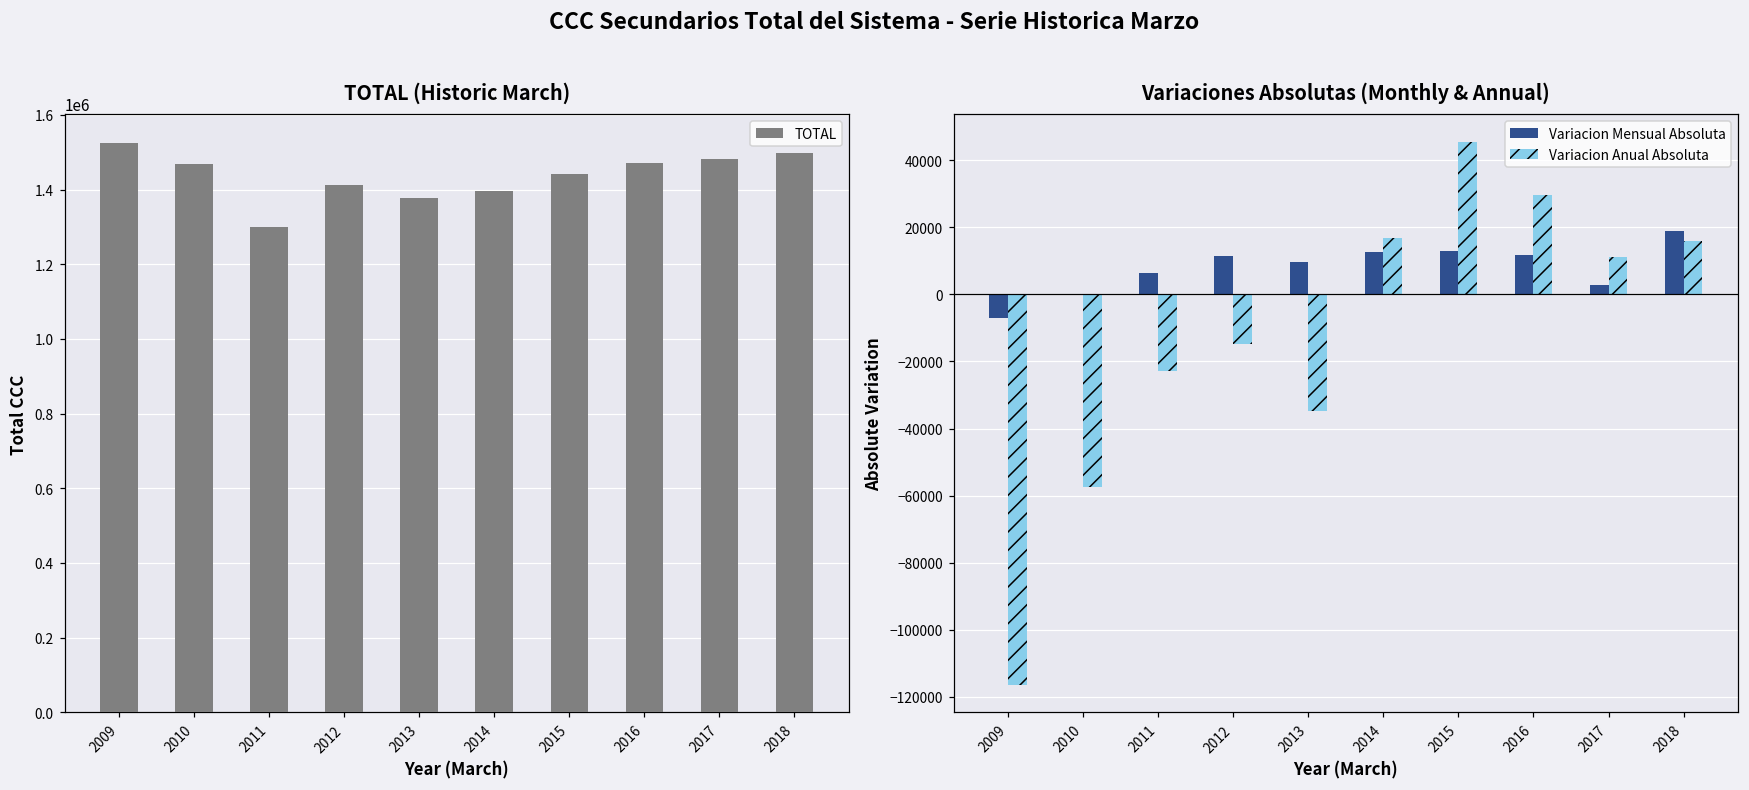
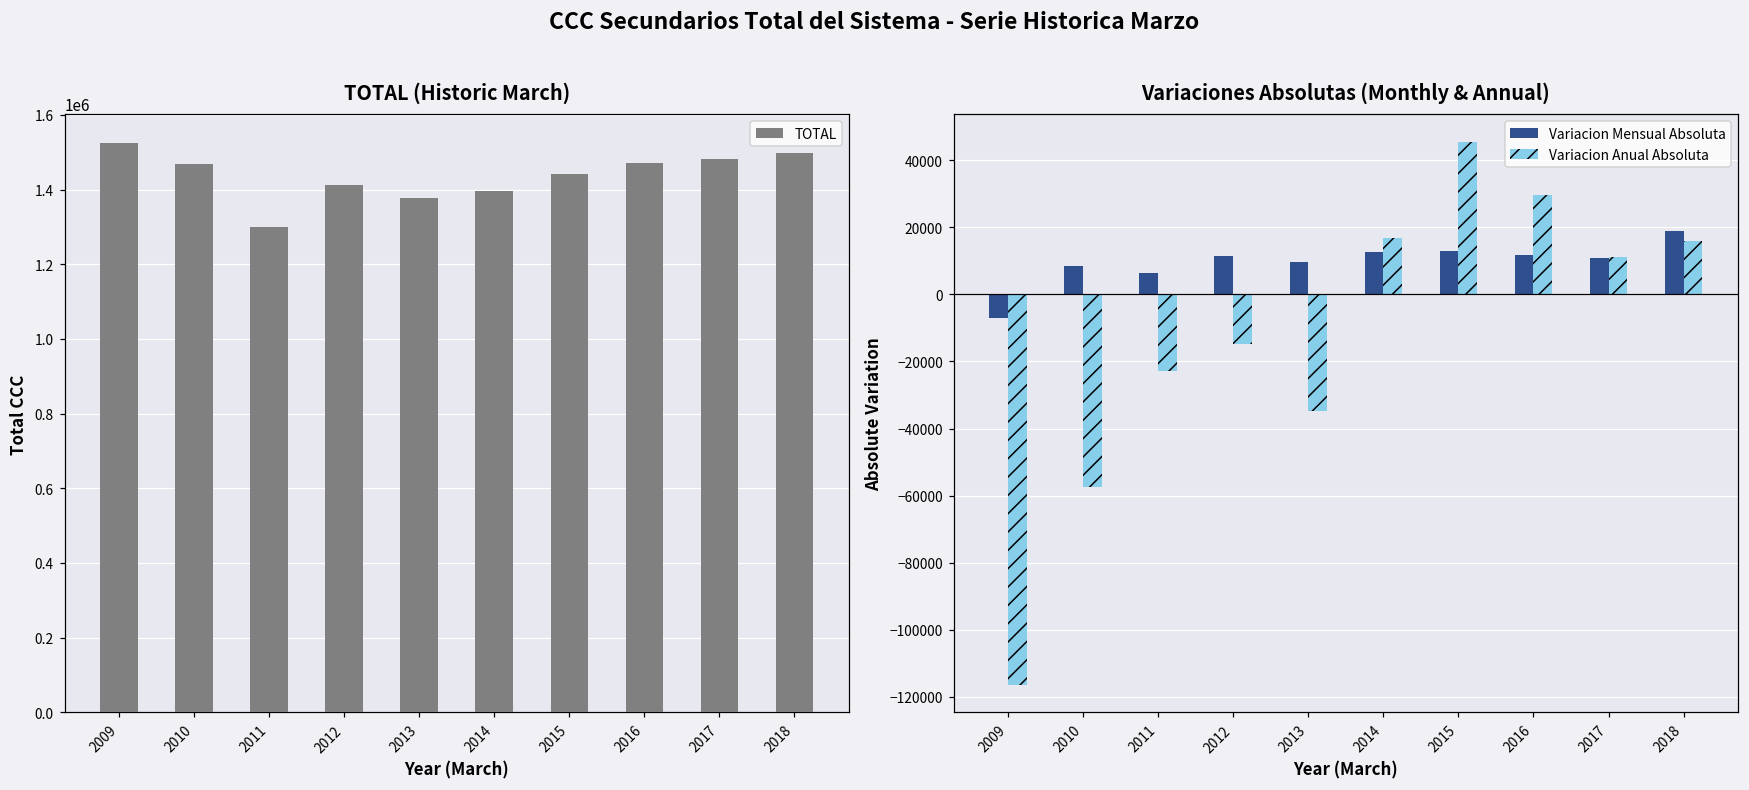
  {
    "TOTAL (Historic March)": {
      "2009": 1530000,
      "2010": 1470000,
      "2011": 1300000,
      "2012": 1410000,
      "2013": 1380000,
      "2014": 1400000,
      "2015": 1440000,
      "2016": 1470000,
      "2017": 1480000,
      "2018": 1500000
    },
    "Variaciones Absolutas (Monthly & Annual)": {
      "Variacion Mensual Absoluta": {
        "2009": -7000,
-       "2010": 0,
+       "2010": 8000,
        "2011": 7000,
        "2012": 11000,
        "2013": 10000,
        "2014": 13000,
        "2015": 13000,
        "2016": 12000,
-       "2017": 3000,
+       "2017": 11000,
        "2018": 19000
      },
      "Variacion Anual Absoluta": {
        "2009": -116000,
        "2010": -57000,
        "2011": -23000,
        "2012": -15000,
        "2013": -35000,
        "2014": 17000,
        "2015": 46000,
        "2016": 30000,
        "2017": 11000,
        "2018": 16000
      }
    }
  }
